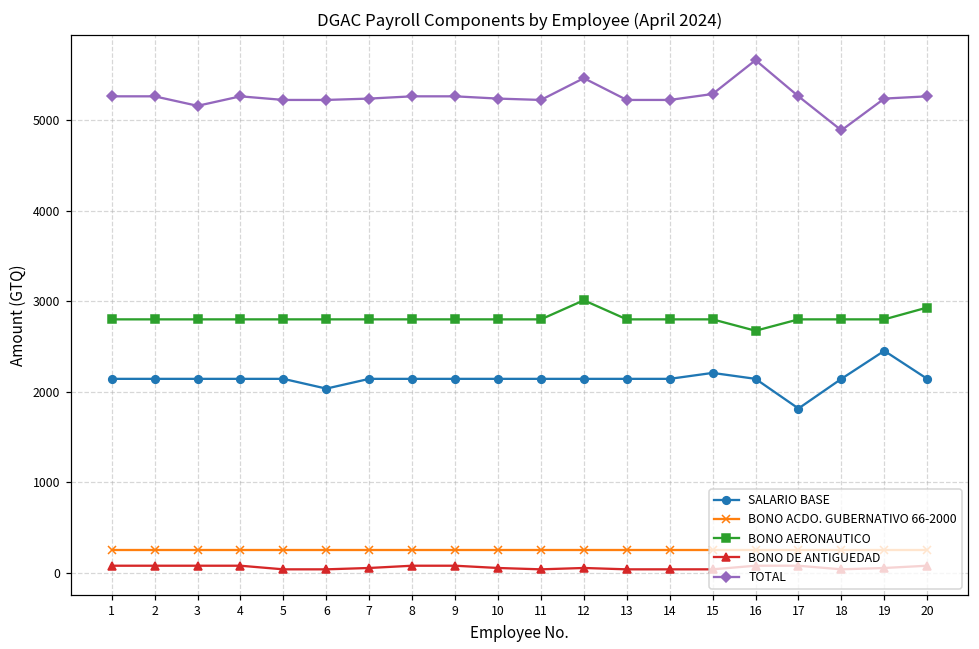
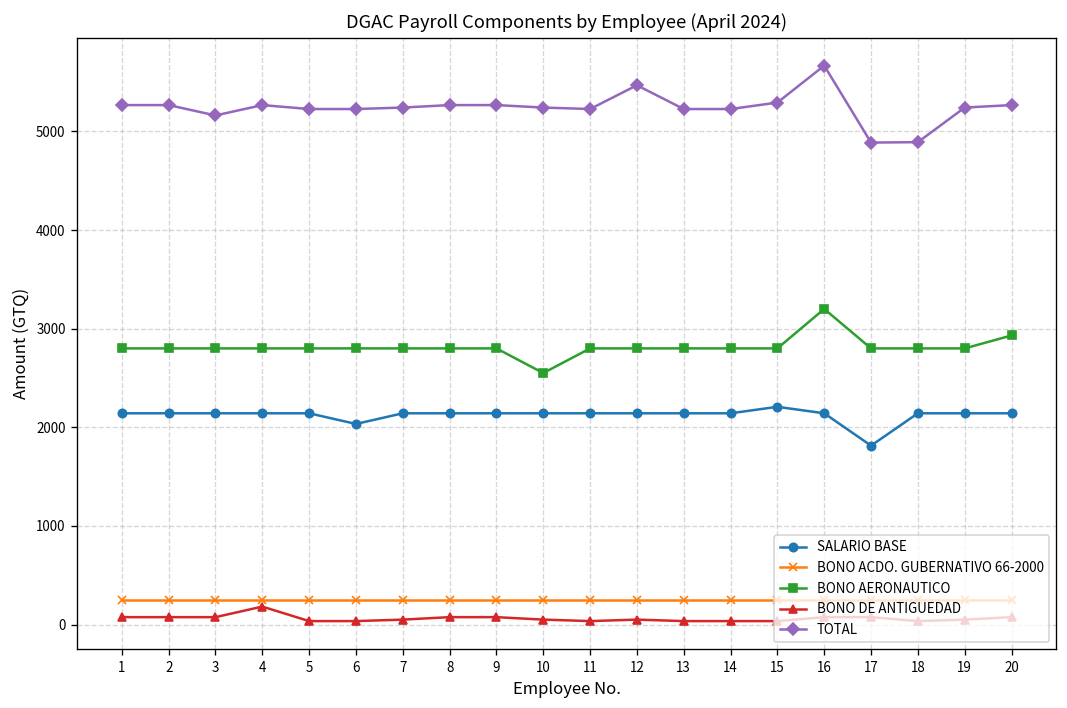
  {
    "SALARIO BASE": {
      "1": 2100,
      "2": 2100,
      "3": 2100,
      "4": 2100,
      "5": 2100,
      "6": 2000,
      "7": 2100,
      "8": 2100,
      "9": 2100,
      "10": 2100,
      "11": 2100,
      "12": 2100,
      "13": 2100,
      "14": 2100,
      "15": 2200,
      "16": 2100,
      "17": 1800,
      "18": 2100,
-     "19": 2500,
+     "19": 2100,
      "20": 2100
    },
    "BONO ACDO. GUBERNATIVO 66-2000": {
      "1": 300,
      "2": 300,
      "3": 300,
      "4": 300,
      "5": 300,
      "6": 300,
      "7": 300,
      "8": 300,
      "9": 300,
      "10": 300,
      "11": 300,
      "12": 300,
      "13": 300,
      "14": 300
    },
    "BONO AERONAUTICO": {
      "1": 2800,
      "2": 2800,
      "3": 2800,
      "4": 2800,
      "5": 2800,
      "6": 2800,
      "7": 2800,
      "8": 2800,
      "9": 2800,
-     "10": 2800,
+     "10": 2600,
      "11": 2800,
-     "12": 3000,
+     "12": 2800,
      "13": 2800,
      "14": 2800,
      "15": 2800,
-     "16": 2700,
+     "16": 3200,
      "17": 2800,
      "18": 2800,
      "19": 2800,
      "20": 2900
    },
    "BONO DE ANTIGUEDAD": {
      "1": 100,
      "2": 100,
      "3": 100,
-     "4": 100,
+     "4": 200,
      "5": 0,
      "6": 0,
      "7": 100,
      "8": 100,
      "9": 100,
      "10": 100,
      "11": 0,
      "12": 100,
      "13": 0,
      "14": 0
    },
    "TOTAL": {
      "1": 5300,
      "2": 5300,
      "3": 5200,
      "4": 5300,
      "5": 5200,
      "6": 5200,
      "7": 5200,
      "8": 5300,
      "9": 5300,
      "10": 5200,
      "11": 5200,
      "12": 5500,
      "13": 5200,
      "14": 5200,
      "15": 5300,
      "16": 5700,
-     "17": 5300,
+     "17": 4900,
      "18": 4900,
      "19": 5200,
      "20": 5300
    }
  }
